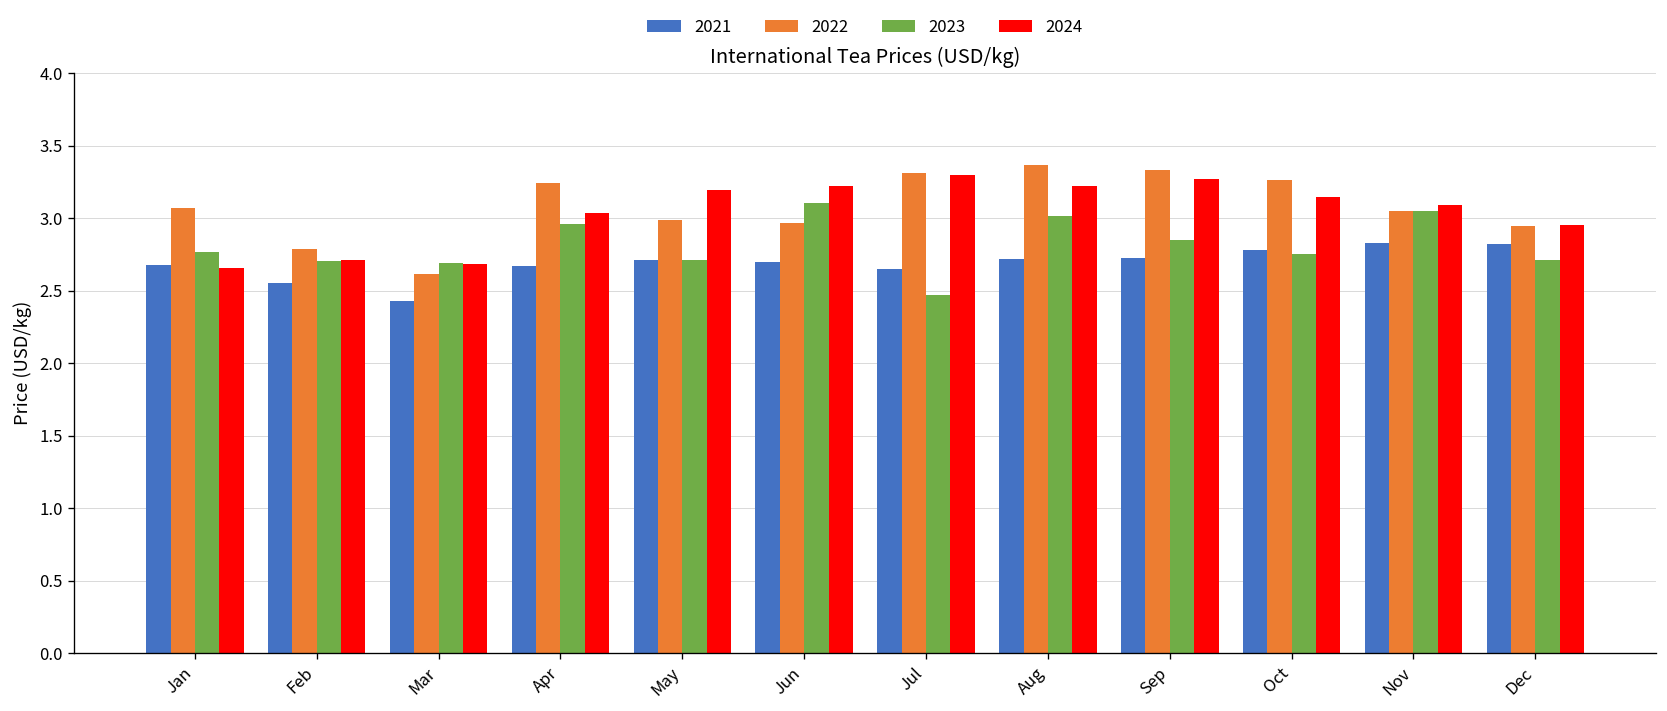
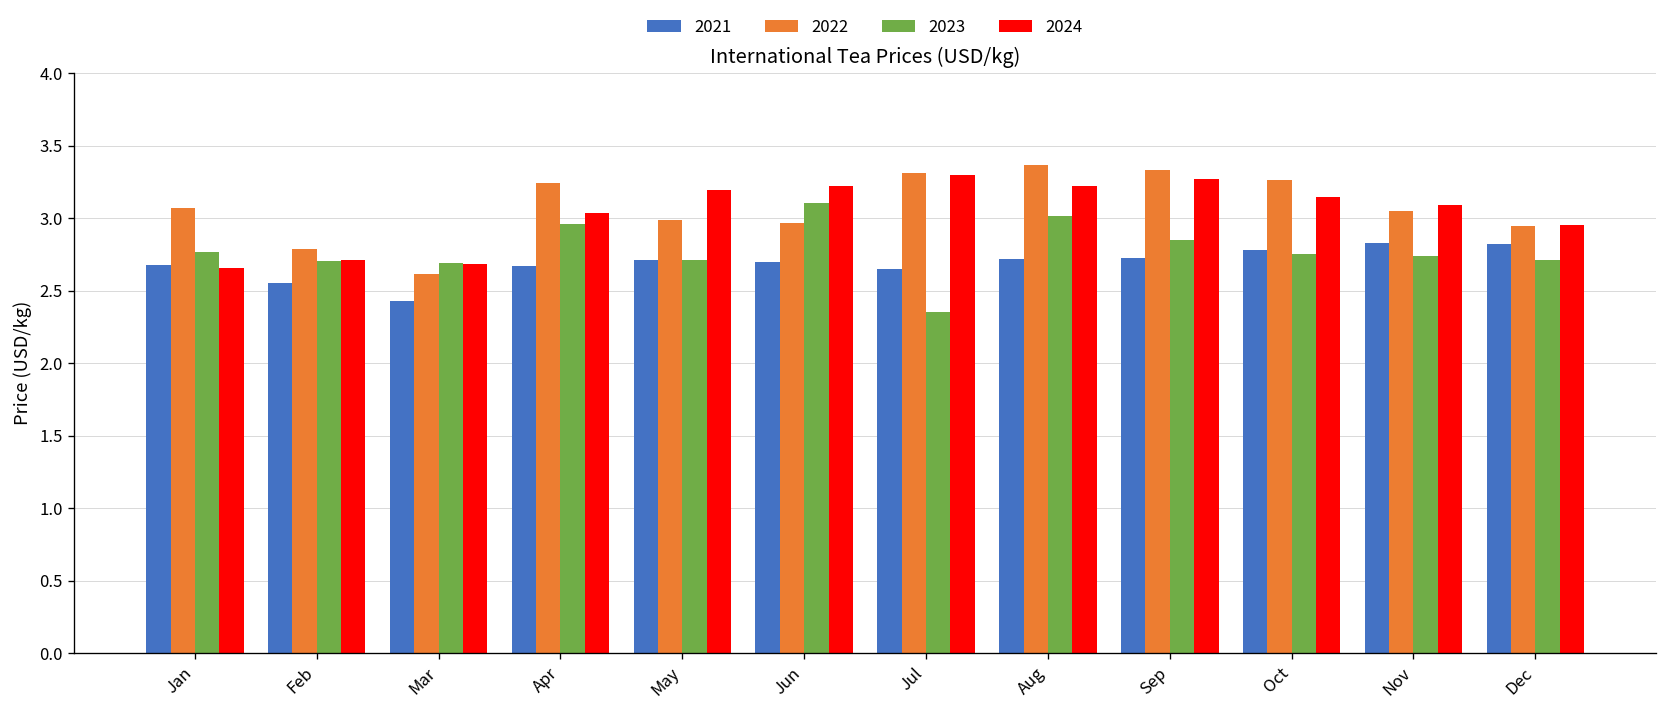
  {
    "2021": {
      "Jan": 2.68,
      "Feb": 2.56,
      "Mar": 2.43,
      "Apr": 2.67,
      "May": 2.71,
      "Jun": 2.70,
      "Jul": 2.65,
      "Aug": 2.72,
      "Sep": 2.73,
      "Oct": 2.78,
      "Nov": 2.83,
      "Dec": 2.82
    },
    "2022": {
      "Jan": 3.07,
      "Feb": 2.79,
      "Mar": 2.61,
      "Apr": 3.24,
      "May": 2.99,
      "Jun": 2.96,
      "Jul": 3.31,
      "Aug": 3.37,
      "Sep": 3.33,
      "Oct": 3.26,
      "Nov": 3.05,
      "Dec": 2.95
    },
    "2023": {
      "Jan": 2.77,
      "Feb": 2.70,
      "Mar": 2.69,
      "Apr": 2.96,
      "May": 2.71,
      "Jun": 3.10,
-     "Jul": 2.47,
+     "Jul": 2.35,
      "Aug": 3.02,
      "Sep": 2.85,
      "Oct": 2.76,
-     "Nov": 3.05,
+     "Nov": 2.74,
      "Dec": 2.71
    },
    "2024": {
      "Jan": 2.66,
      "Feb": 2.71,
      "Mar": 2.69,
      "Apr": 3.03,
      "May": 3.20,
      "Jun": 3.22,
      "Jul": 3.30,
      "Aug": 3.22,
      "Sep": 3.27,
      "Oct": 3.15,
      "Nov": 3.09,
      "Dec": 2.96
    }
  }
